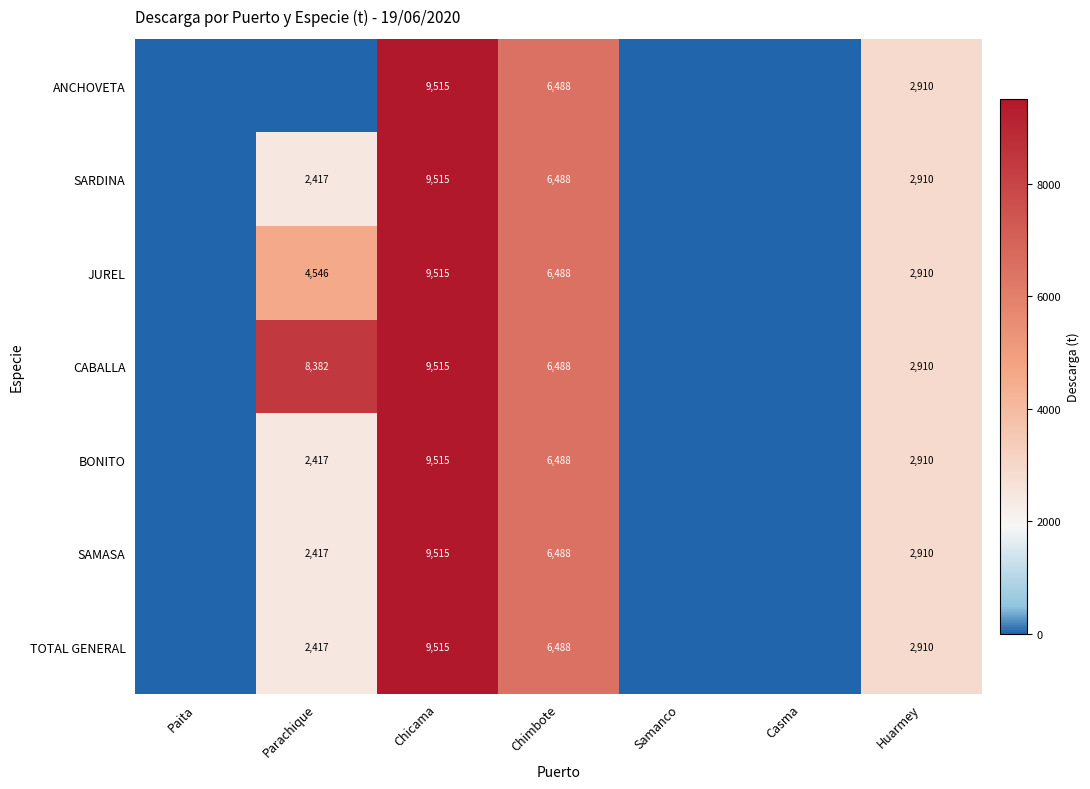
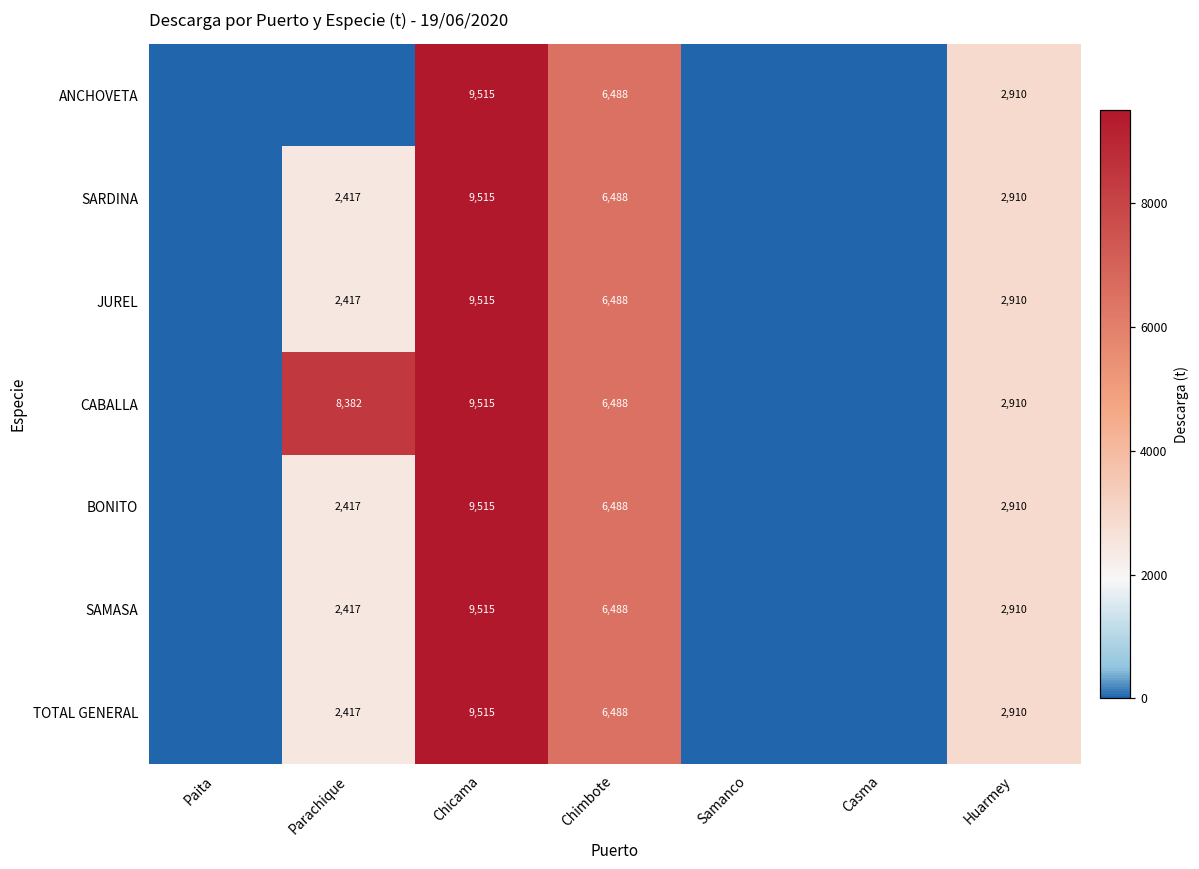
  {
    "ANCHOVETA": {
      "Chicama": "9,515",
      "Chimbote": "6,488",
      "Huarmey": "2,910"
    },
    "SARDINA": {
      "Parachique": "2,417",
      "Chicama": "9,515",
      "Chimbote": "6,488",
      "Huarmey": "2,910"
    },
    "JUREL": {
-     "Parachique": "4,546",
+     "Parachique": "2,417",
      "Chicama": "9,515",
      "Chimbote": "6,488",
      "Huarmey": "2,910"
    },
    "CABALLA": {
      "Parachique": "8,382",
      "Chicama": "9,515",
      "Chimbote": "6,488",
      "Huarmey": "2,910"
    },
    "BONITO": {
      "Parachique": "2,417",
      "Chicama": "9,515",
      "Chimbote": "6,488",
      "Huarmey": "2,910"
    },
    "SAMASA": {
      "Parachique": "2,417",
      "Chicama": "9,515",
      "Chimbote": "6,488",
      "Huarmey": "2,910"
    },
    "TOTAL GENERAL": {
      "Parachique": "2,417",
      "Chicama": "9,515",
      "Chimbote": "6,488",
      "Huarmey": "2,910"
    }
  }
